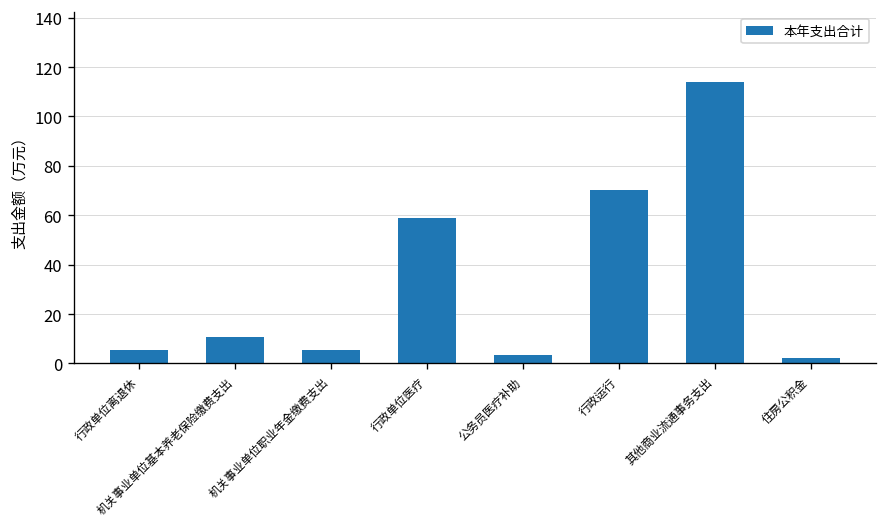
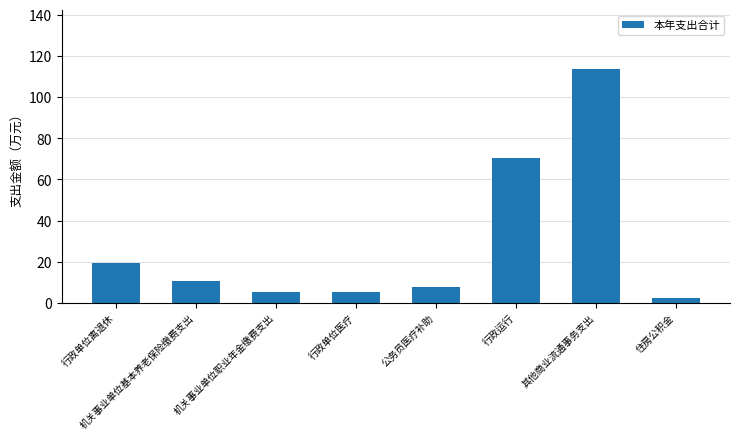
  {
-   "行政单位离退休": 6,
+   "行政单位离退休": 19,
    "机关事业单位基本养老保险缴费支出": 11,
    "机关事业单位职业年金缴费支出": 5,
-   "行政单位医疗": 59,
-   "公务员医疗补助": 4,
+   "行政单位医疗": 5,
+   "公务员医疗补助": 8,
    "行政运行": 70,
    "其他商业流通事务支出": 114,
    "住房公积金": 2
  }
